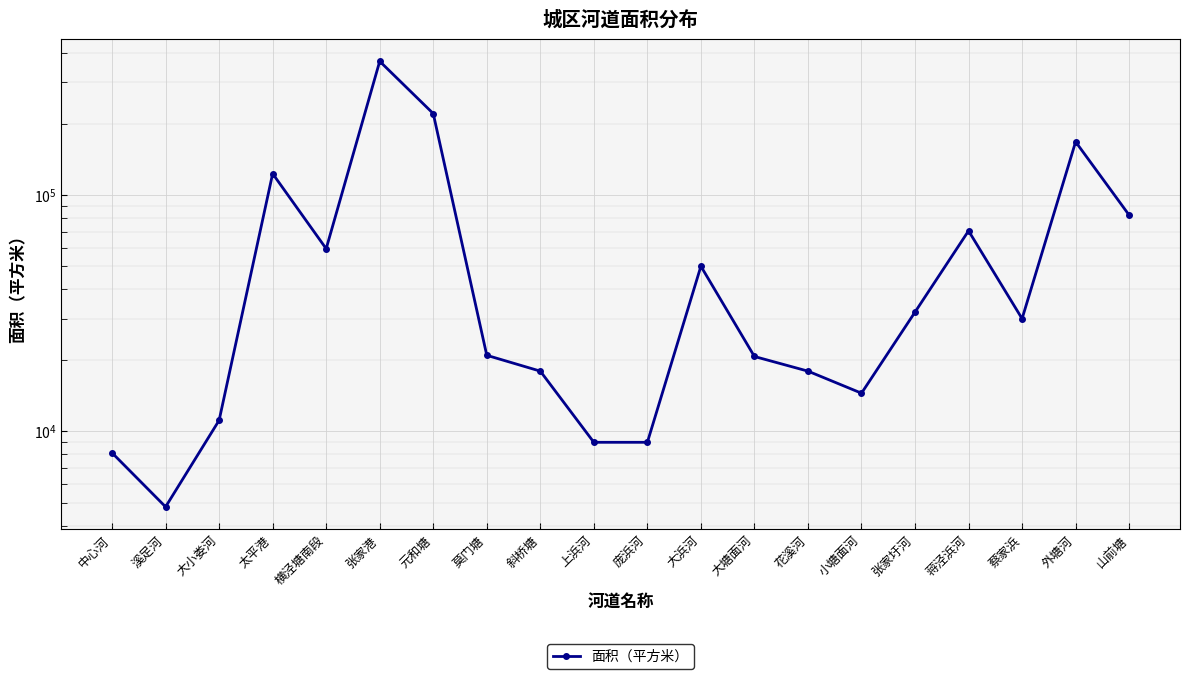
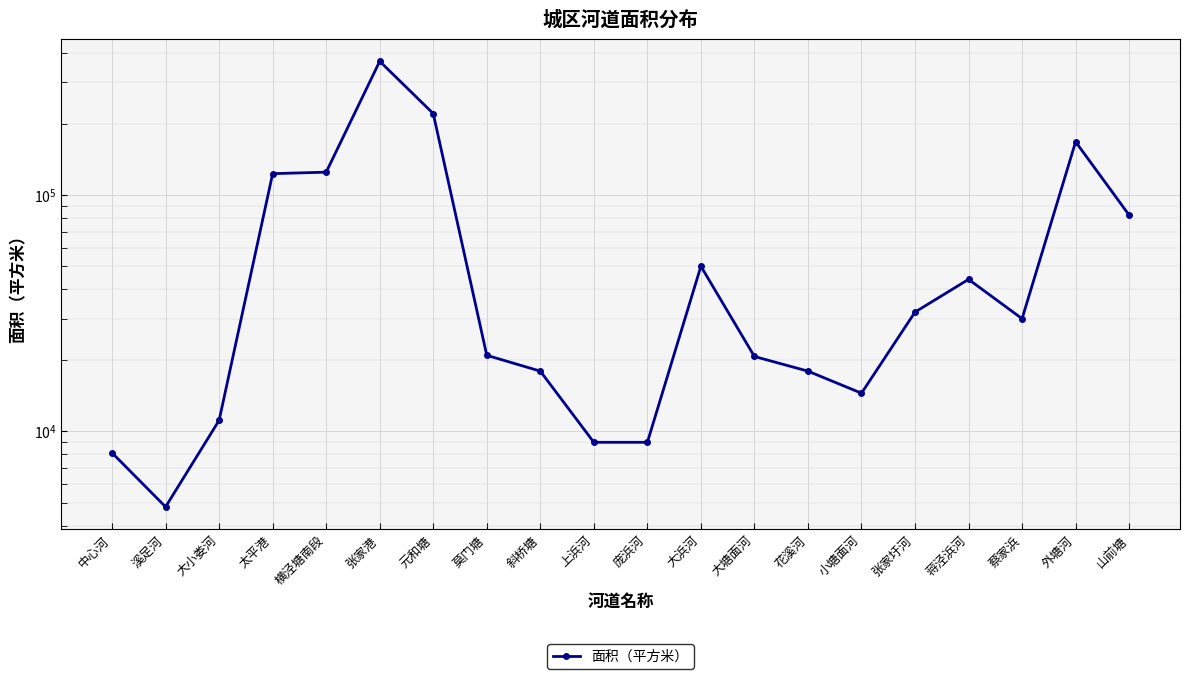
  {
    "中心河": 8100,
    "溪足河": 4800,
    "大小娄河": 11000,
    "太平港": 120000,
-   "横泾塘南段": 59000,
+   "横泾塘南段": 130000,
    "张家港": 370000,
    "元和塘": 220000,
    "莫门塘": 21000,
    "斜桥塘": 18000,
    "上浜河": 9000,
    "庞浜河": 9000,
    "大浜河": 50000,
    "大塘面河": 21000,
    "花溪河": 18000,
    "小塘面河": 15000,
    "张家圩河": 32000,
-   "蒋泾浜河": 71000,
+   "蒋泾浜河": 44000,
    "蔡家浜": 30000,
    "外塘河": 170000,
    "山前塘": 82000
  }
